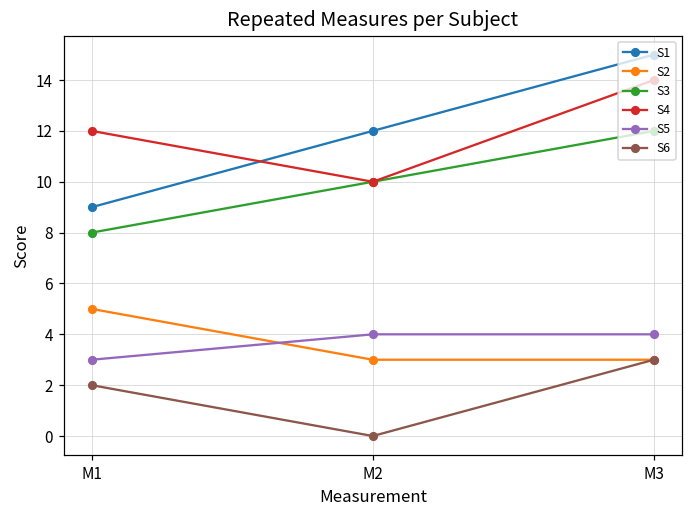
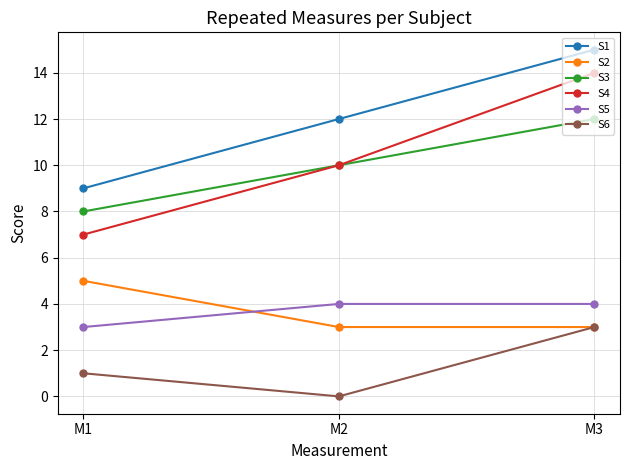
  {
    "S1": {
      "M1": 9,
      "M2": 12
    },
    "S2": {
      "M1": 5,
      "M2": 3
    },
    "S3": {
      "M1": 8
    },
    "S4": {
-     "M1": 12
+     "M1": 7
    },
    "S5": {
      "M1": 3,
      "M2": 4,
      "M3": 4
    },
    "S6": {
-     "M1": 2,
+     "M1": 1,
      "M2": 0
    }
  }
